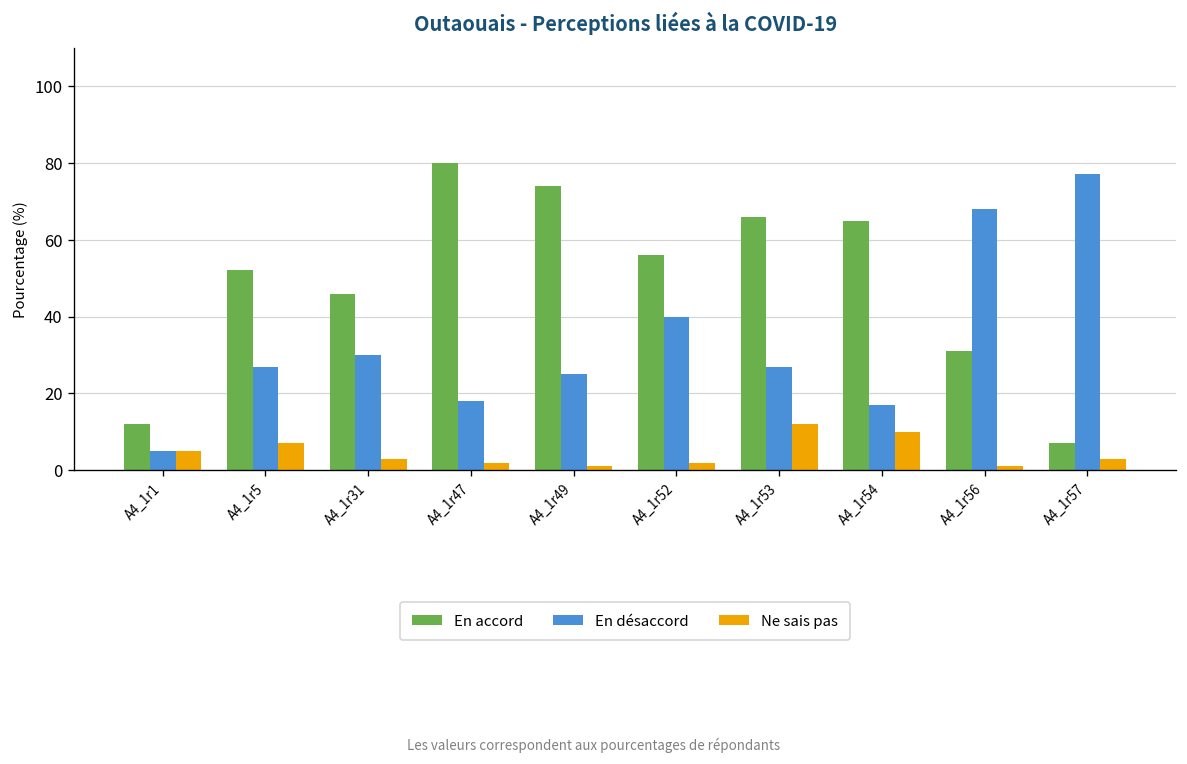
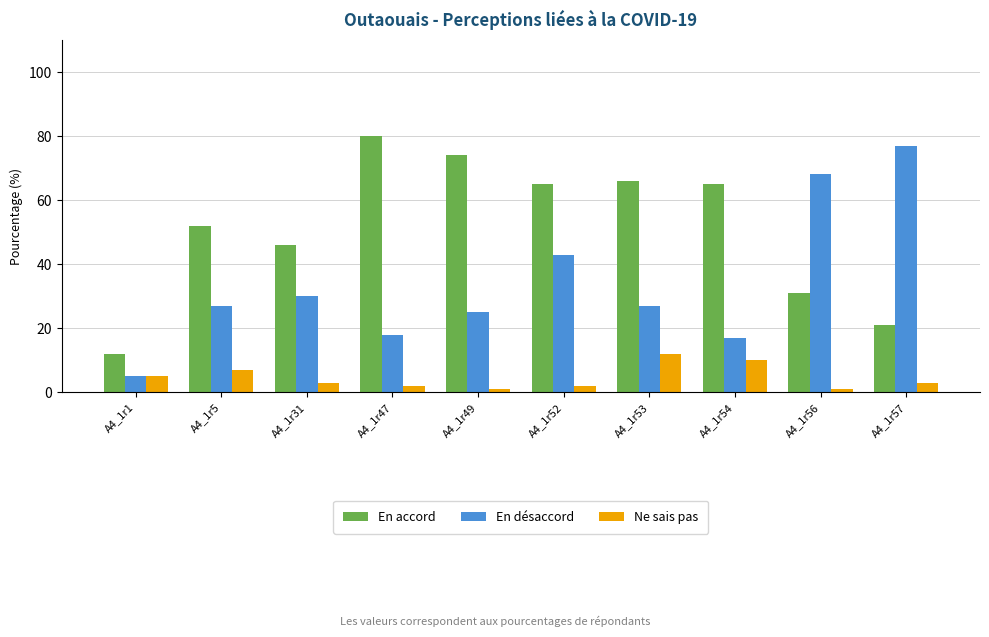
  {
    "En accord": {
      "A4_1r1": 12,
      "A4_1r5": 52,
      "A4_1r31": 46,
      "A4_1r47": 80,
      "A4_1r49": 74,
-     "A4_1r52": 56,
+     "A4_1r52": 65,
      "A4_1r53": 66,
      "A4_1r54": 65,
      "A4_1r56": 31,
-     "A4_1r57": 7
+     "A4_1r57": 21
    },
    "En désaccord": {
      "A4_1r1": 5,
      "A4_1r5": 27,
      "A4_1r31": 30,
      "A4_1r47": 18,
      "A4_1r49": 25,
-     "A4_1r52": 40,
+     "A4_1r52": 43,
      "A4_1r53": 27,
      "A4_1r54": 17,
      "A4_1r56": 68,
      "A4_1r57": 77
    },
    "Ne sais pas": {
      "A4_1r1": 5,
      "A4_1r5": 7,
      "A4_1r31": 3,
      "A4_1r47": 2,
      "A4_1r49": 1,
      "A4_1r52": 2,
      "A4_1r53": 12,
      "A4_1r54": 10,
      "A4_1r56": 1,
      "A4_1r57": 3
    }
  }
